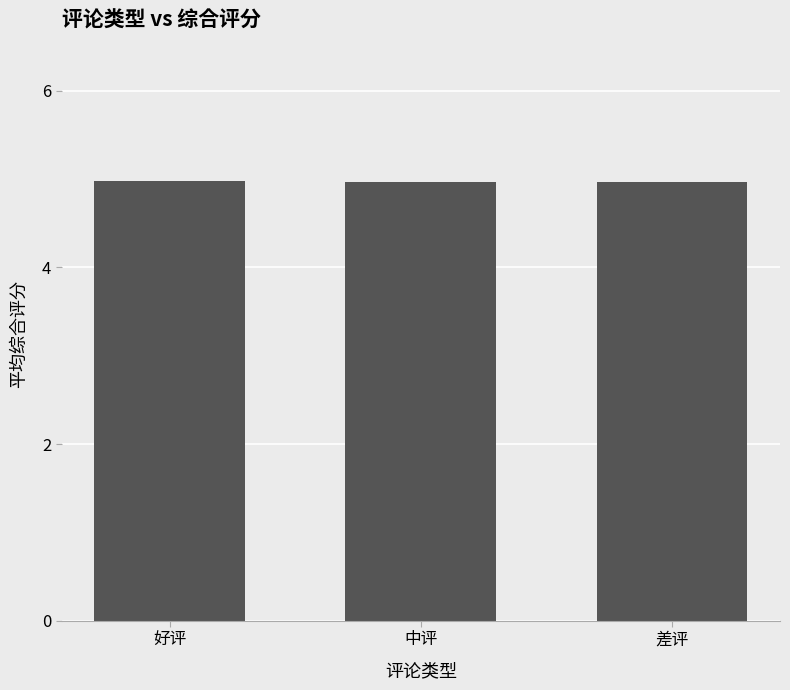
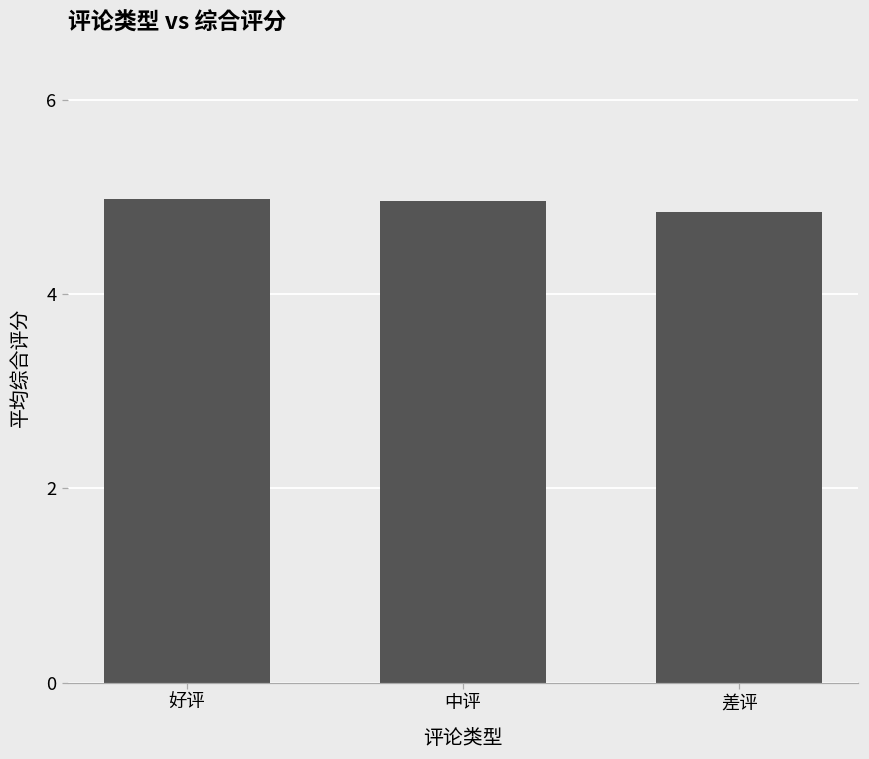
  {
    "好评": 5.0,
    "中评": 5.0,
-   "差评": 5.0
+   "差评": 4.8
  }
